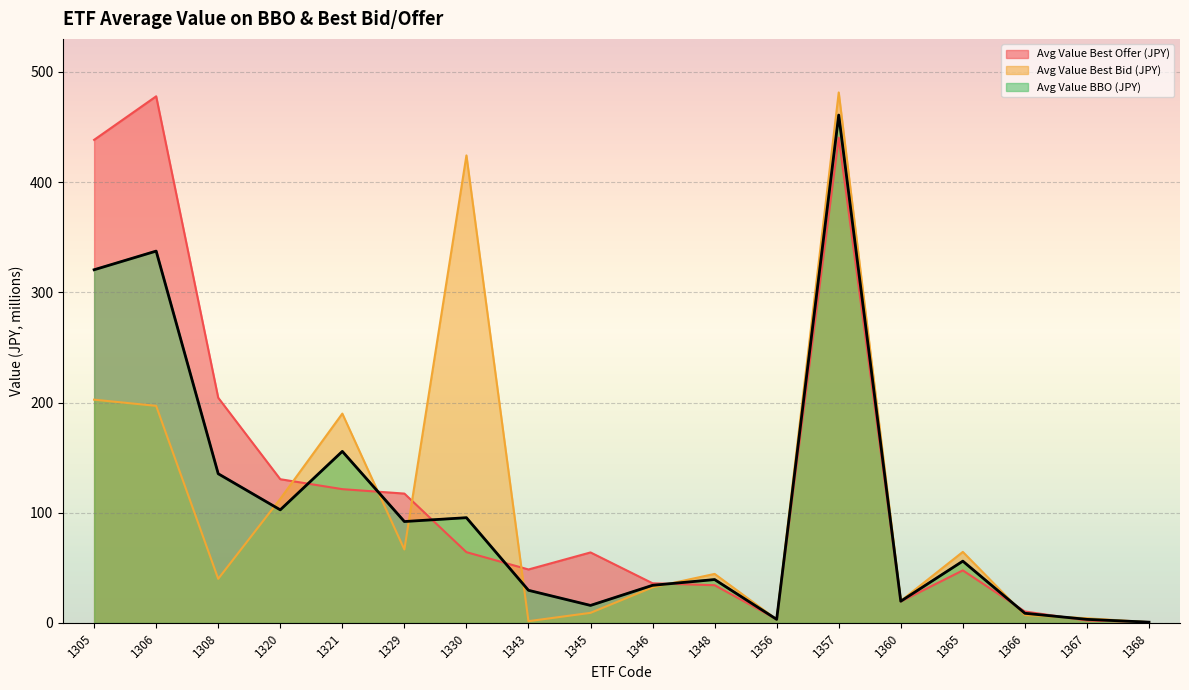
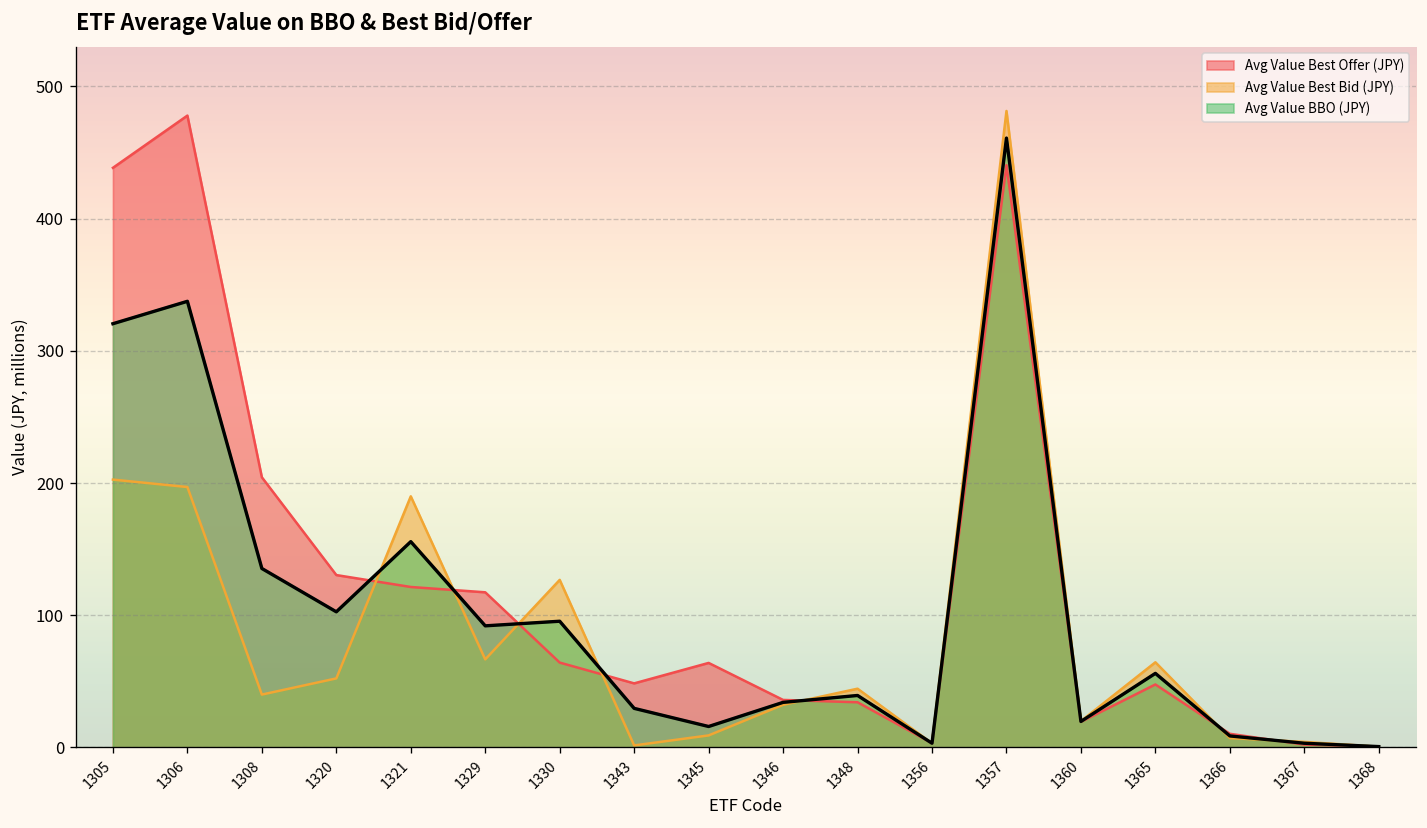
  {
    "Avg Value Best Offer (JPY)": {
      "1305": 438,
      "1306": 478,
      "1308": 204,
      "1320": 130,
      "1321": 121,
      "1329": 117,
      "1330": 64,
      "1343": 48,
      "1345": 64,
      "1348": 34,
      "1357": 440,
      "1365": 48
    },
    "Avg Value Best Bid (JPY)": {
      "1305": 203,
      "1306": 197,
      "1308": 40,
-     "1320": 113,
+     "1320": 52,
      "1321": 190,
      "1329": 67,
-     "1330": 424,
+     "1330": 127,
      "1343": 2,
      "1345": 9,
      "1348": 44,
      "1357": 481,
      "1365": 64
    },
    "Avg Value BBO (JPY)": {
      "1305": 320,
      "1306": 337,
      "1308": 135,
      "1320": 103,
      "1321": 156,
      "1329": 92,
      "1330": 95,
      "1343": 30,
      "1345": 16,
      "1348": 39,
      "1357": 461,
      "1365": 56
    }
  }
